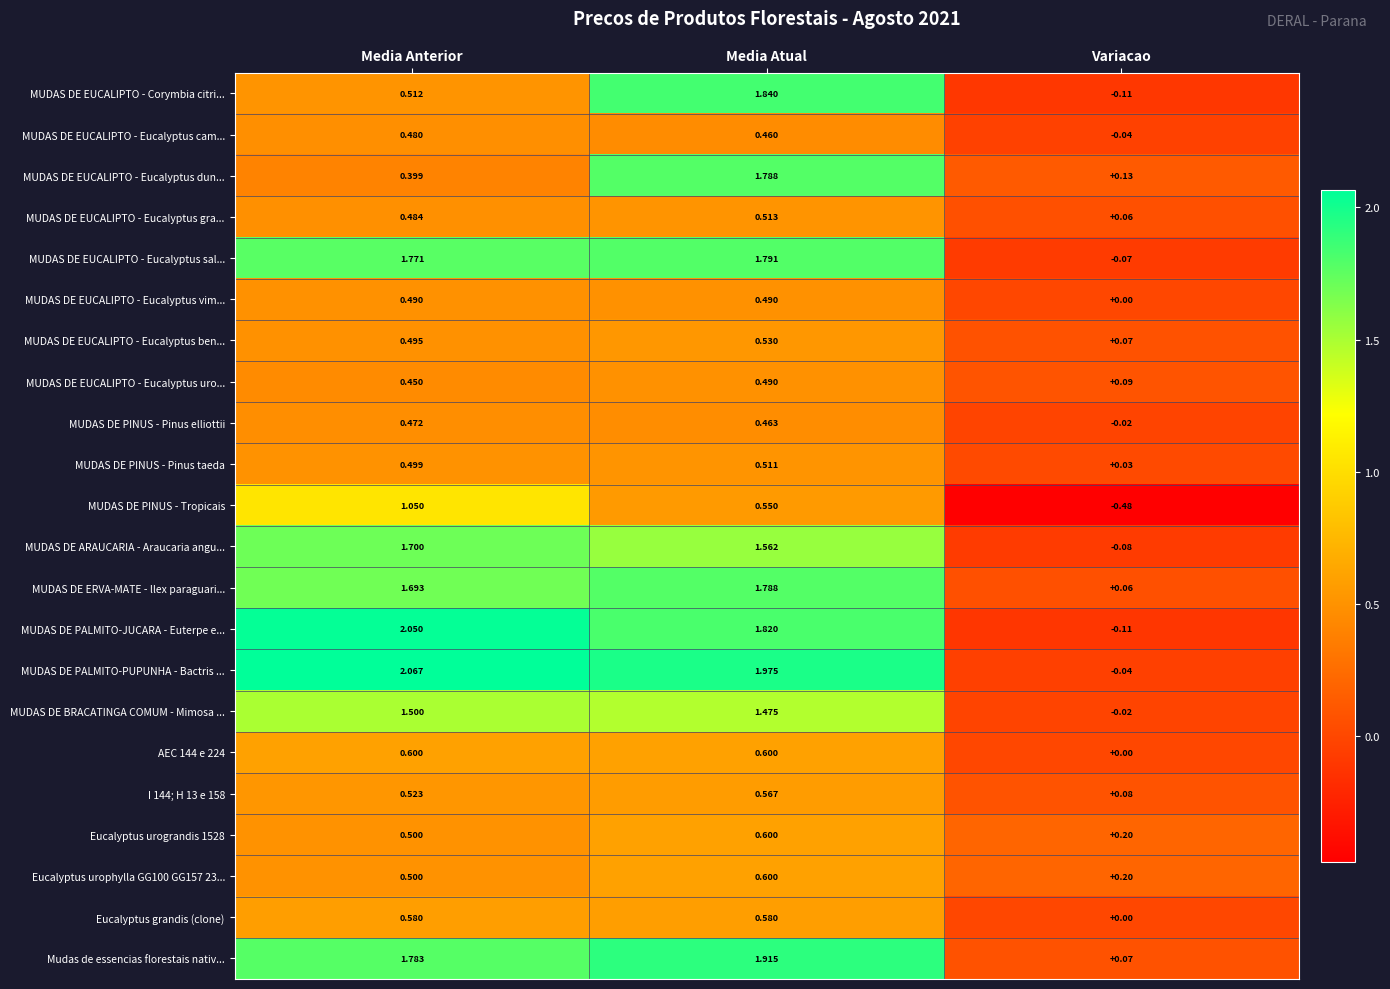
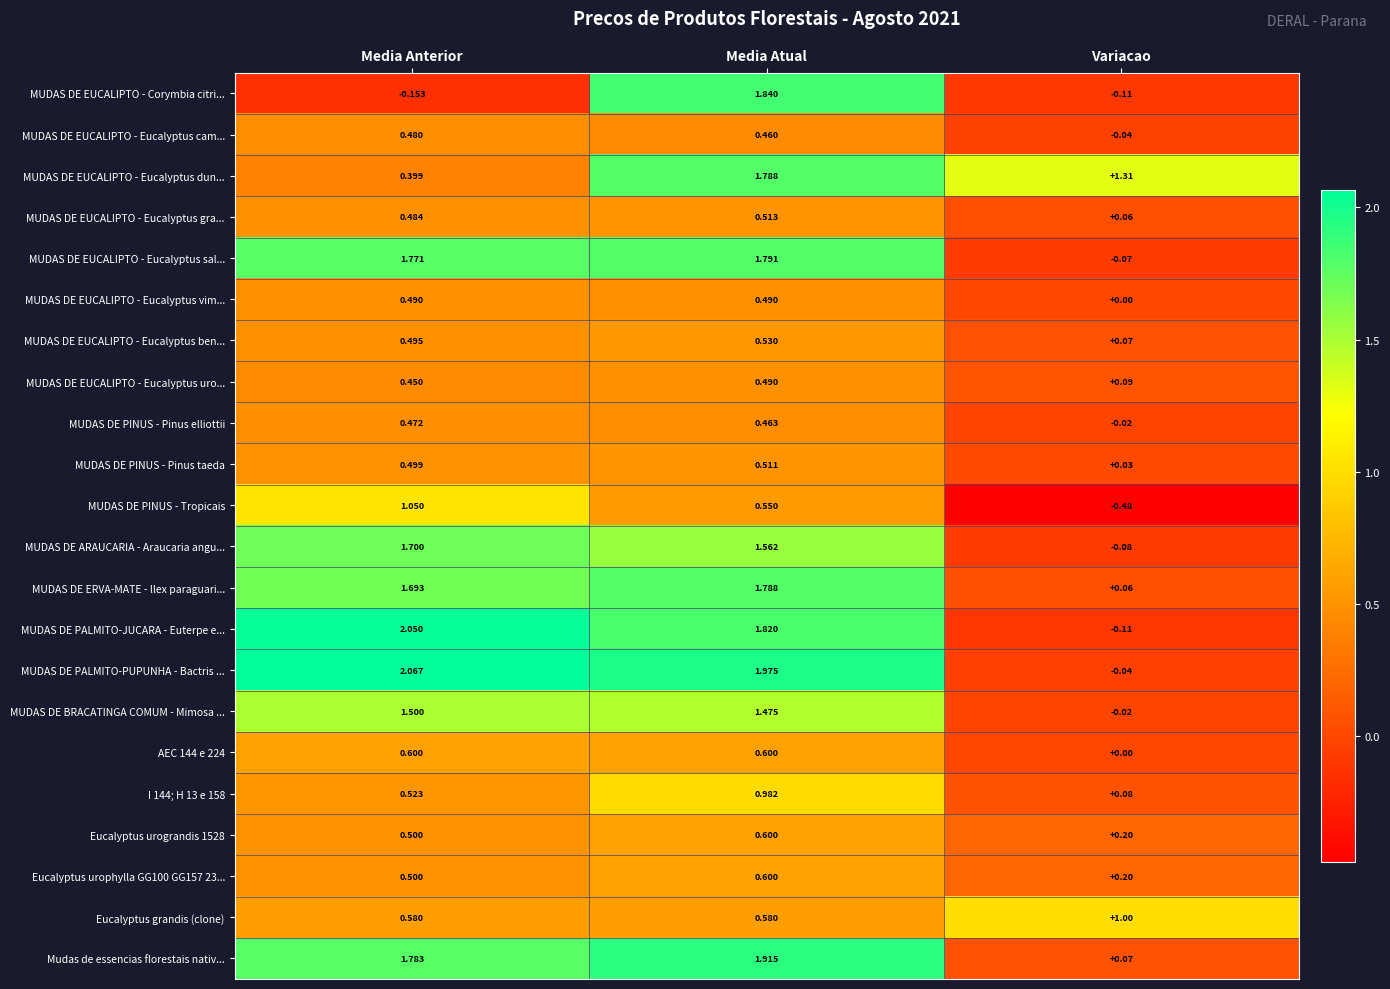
  {
    "MUDAS DE EUCALIPTO - Corymbia citri...": {
-     "Media Anterior": "0.512",
+     "Media Anterior": "-0.153",
      "Media Atual": "1.840",
      "Variacao": "-0.11"
    },
    "MUDAS DE EUCALIPTO - Eucalyptus cam...": {
      "Media Anterior": "0.480",
      "Media Atual": "0.460",
      "Variacao": "-0.04"
    },
    "MUDAS DE EUCALIPTO - Eucalyptus dun...": {
      "Media Anterior": "0.399",
      "Media Atual": "1.788",
-     "Variacao": "+0.13"
+     "Variacao": "+1.31"
    },
    "MUDAS DE EUCALIPTO - Eucalyptus gra...": {
      "Media Anterior": "0.484",
      "Media Atual": "0.513",
      "Variacao": "+0.06"
    },
    "MUDAS DE EUCALIPTO - Eucalyptus sal...": {
      "Media Anterior": "1.771",
      "Media Atual": "1.791",
      "Variacao": "-0.07"
    },
    "MUDAS DE EUCALIPTO - Eucalyptus vim...": {
      "Media Anterior": "0.490",
      "Media Atual": "0.490",
      "Variacao": "+0.00"
    },
    "MUDAS DE EUCALIPTO - Eucalyptus ben...": {
      "Media Anterior": "0.495",
      "Media Atual": "0.530",
      "Variacao": "+0.07"
    },
    "MUDAS DE EUCALIPTO - Eucalyptus uro...": {
      "Media Anterior": "0.450",
      "Media Atual": "0.490",
      "Variacao": "+0.09"
    },
    "MUDAS DE PINUS - Pinus elliottii": {
      "Media Anterior": "0.472",
      "Media Atual": "0.463",
      "Variacao": "-0.02"
    },
    "MUDAS DE PINUS - Pinus taeda": {
      "Media Anterior": "0.499",
      "Media Atual": "0.511",
      "Variacao": "+0.03"
    },
    "MUDAS DE PINUS - Tropicais": {
      "Media Anterior": "1.050",
      "Media Atual": "0.550",
      "Variacao": "-0.48"
    },
    "MUDAS DE ARAUCARIA - Araucaria angu...": {
      "Media Anterior": "1.700",
      "Media Atual": "1.562",
      "Variacao": "-0.08"
    },
    "MUDAS DE ERVA-MATE - llex paraguari...": {
      "Media Anterior": "1.693",
      "Media Atual": "1.788",
      "Variacao": "+0.06"
    },
    "MUDAS DE PALMITO-JUCARA - Euterpe e...": {
      "Media Anterior": "2.050",
      "Media Atual": "1.820",
      "Variacao": "-0.11"
    },
    "MUDAS DE PALMITO-PUPUNHA - Bactris ...": {
      "Media Anterior": "2.067",
      "Media Atual": "1.975",
      "Variacao": "-0.04"
    },
    "MUDAS DE BRACATINGA COMUM - Mimosa ...": {
      "Media Anterior": "1.500",
      "Media Atual": "1.475",
      "Variacao": "-0.02"
    },
    "AEC 144 e 224": {
      "Media Anterior": "0.600",
      "Media Atual": "0.600",
      "Variacao": "+0.00"
    },
    "I 144; H 13 e 158": {
      "Media Anterior": "0.523",
-     "Media Atual": "0.567",
+     "Media Atual": "0.982",
      "Variacao": "+0.08"
    },
    "Eucalyptus urograndis 1528": {
      "Media Anterior": "0.500",
      "Media Atual": "0.600",
      "Variacao": "+0.20"
    },
    "Eucalyptus urophylla GG100 GG157 23...": {
      "Media Anterior": "0.500",
      "Media Atual": "0.600",
      "Variacao": "+0.20"
    },
    "Eucalyptus grandis (clone)": {
      "Media Anterior": "0.580",
      "Media Atual": "0.580",
-     "Variacao": "+0.00"
+     "Variacao": "+1.00"
    },
    "Mudas de essencias florestais nativ...": {
      "Media Anterior": "1.783",
      "Media Atual": "1.915",
      "Variacao": "+0.07"
    }
  }
